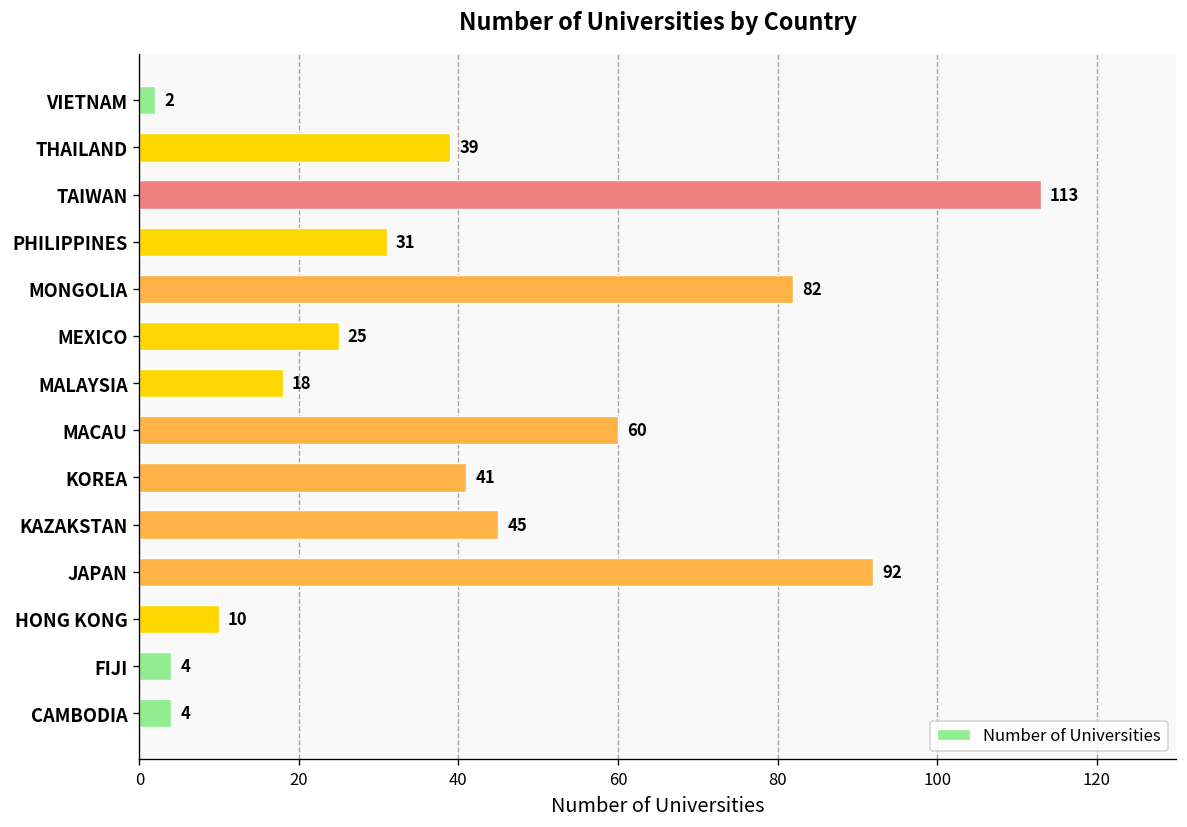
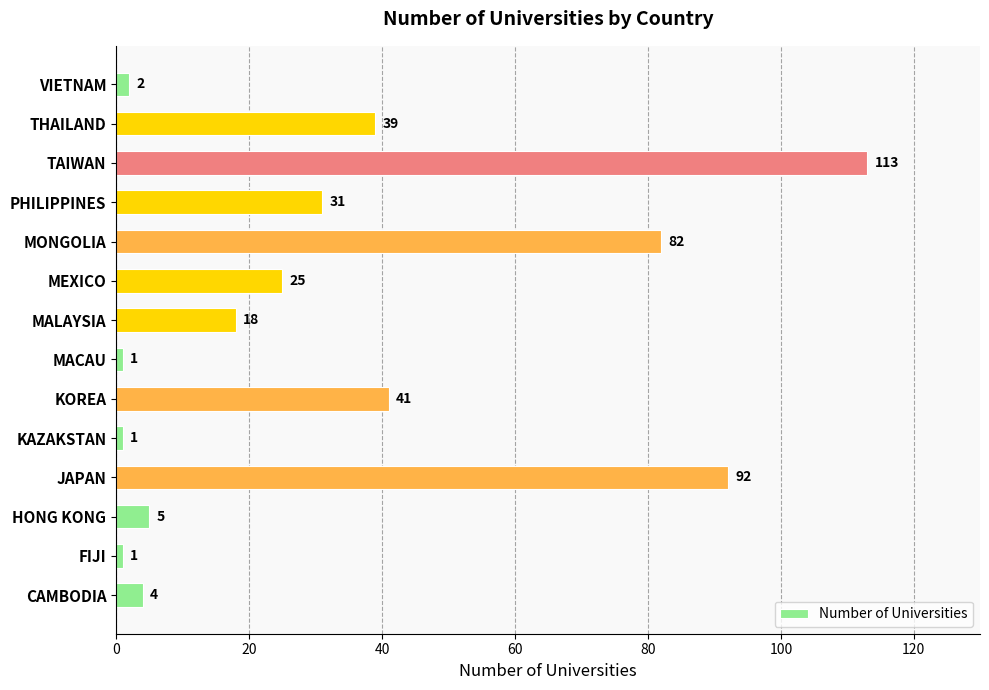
  {
    "VIETNAM": 2,
    "THAILAND": 39,
    "TAIWAN": 113,
    "PHILIPPINES": 31,
    "MONGOLIA": 82,
    "MEXICO": 25,
    "MALAYSIA": 18,
-   "MACAU": 60,
+   "MACAU": 1,
    "KOREA": 41,
-   "KAZAKSTAN": 45,
+   "KAZAKSTAN": 1,
    "JAPAN": 92,
-   "HONG KONG": 10,
-   "FIJI": 4,
+   "HONG KONG": 5,
+   "FIJI": 1,
    "CAMBODIA": 4
  }
